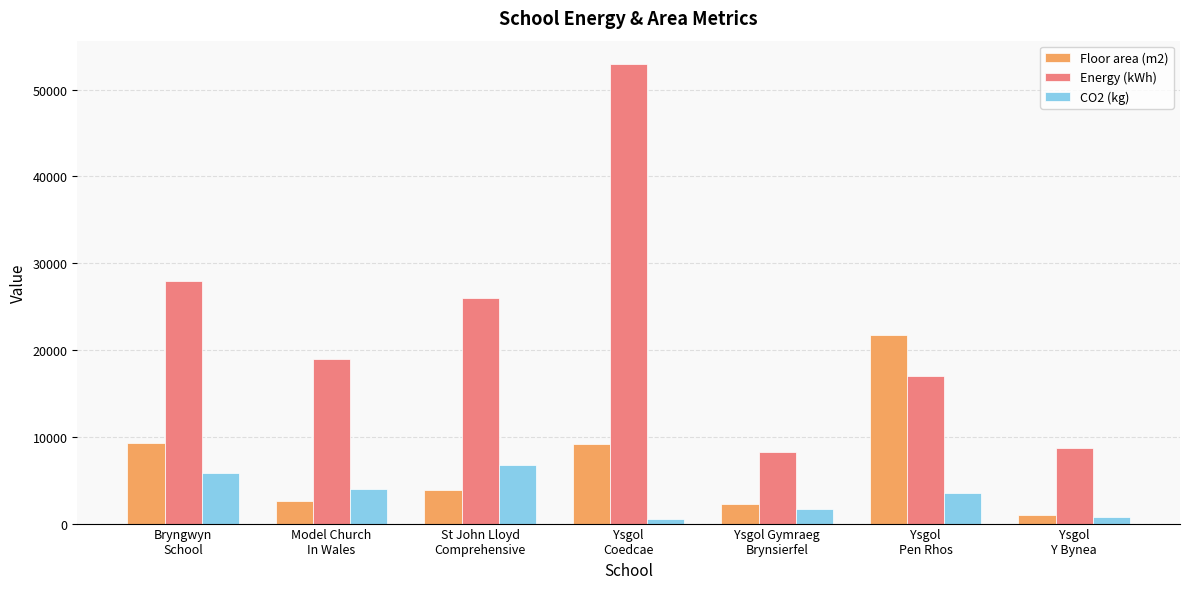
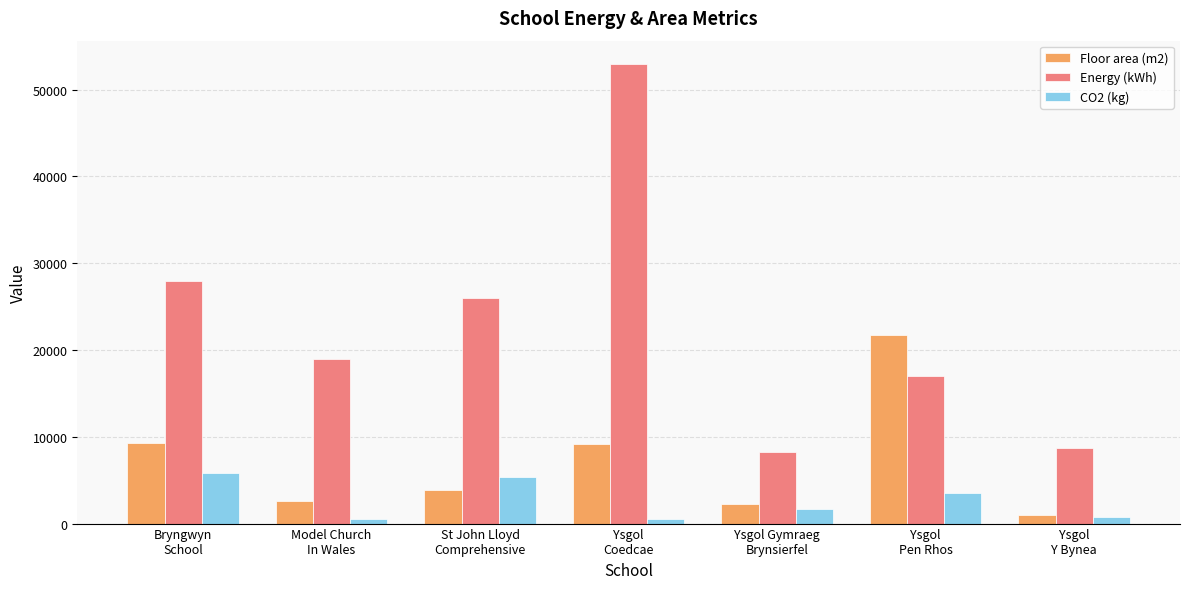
  {
    "CO2 (kg)": {
      "Bryngwyn School": 6000,
-     "Model Church In Wales": 4000,
-     "St John Lloyd Comprehensive": 7000,
+     "Model Church In Wales": 0,
+     "St John Lloyd Comprehensive": 5000,
      "Ysgol Coedcae": 1000,
      "Ysgol Gymraeg Brynsierfel": 2000,
      "Ysgol Pen Rhos": 4000,
      "Ysgol Y Bynea": 1000
    }
  }
